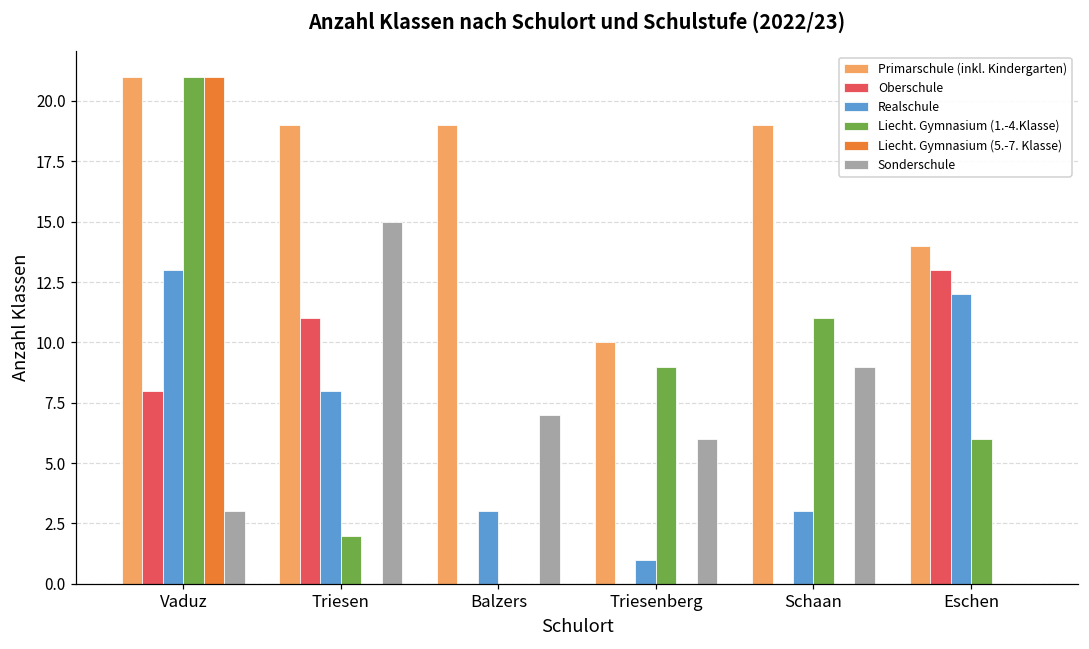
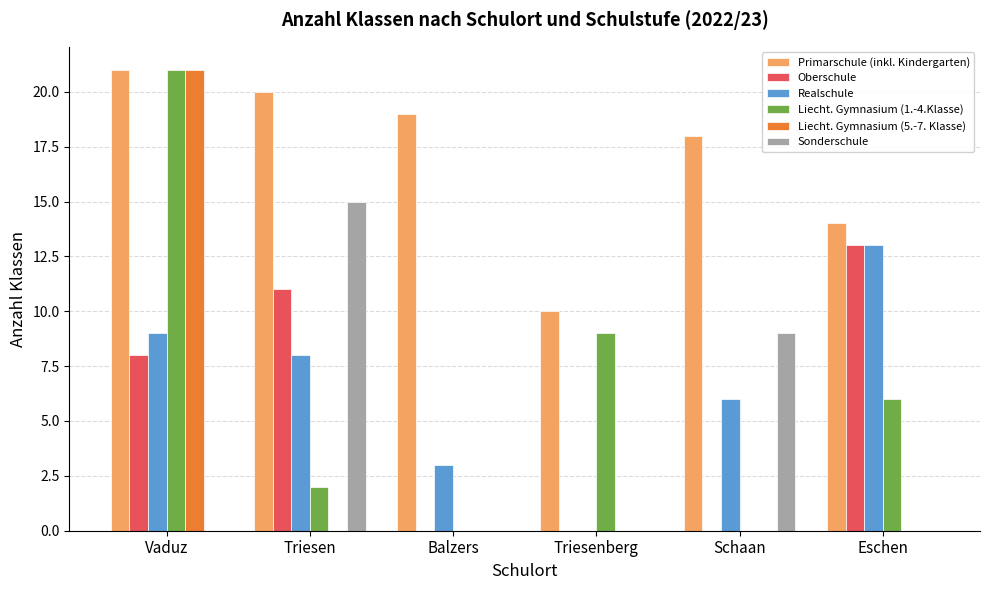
  {
    "Primarschule (inkl. Kindergarten)": {
      "Vaduz": 21,
-     "Triesen": 19,
+     "Triesen": 20,
      "Balzers": 19,
      "Triesenberg": 10,
-     "Schaan": 19,
+     "Schaan": 18,
      "Eschen": 14
    },
    "Realschule": {
-     "Vaduz": 13,
+     "Vaduz": 9,
      "Triesen": 8,
      "Balzers": 3,
-     "Triesenberg": 1,
-     "Schaan": 3,
-     "Eschen": 12
+     "Triesenberg": 0,
+     "Schaan": 6,
+     "Eschen": 13
    },
    "Liecht. Gymnasium (1.-4.Klasse)": {
      "Vaduz": 21,
      "Triesen": 2,
      "Balzers": 0,
      "Triesenberg": 9,
-     "Schaan": 11,
+     "Schaan": 0,
      "Eschen": 6
    },
    "Sonderschule": {
-     "Vaduz": 3,
+     "Vaduz": 0,
      "Triesen": 15,
-     "Balzers": 7,
-     "Triesenberg": 6,
+     "Balzers": 0,
+     "Triesenberg": 0,
      "Schaan": 9,
      "Eschen": 0
    }
  }
